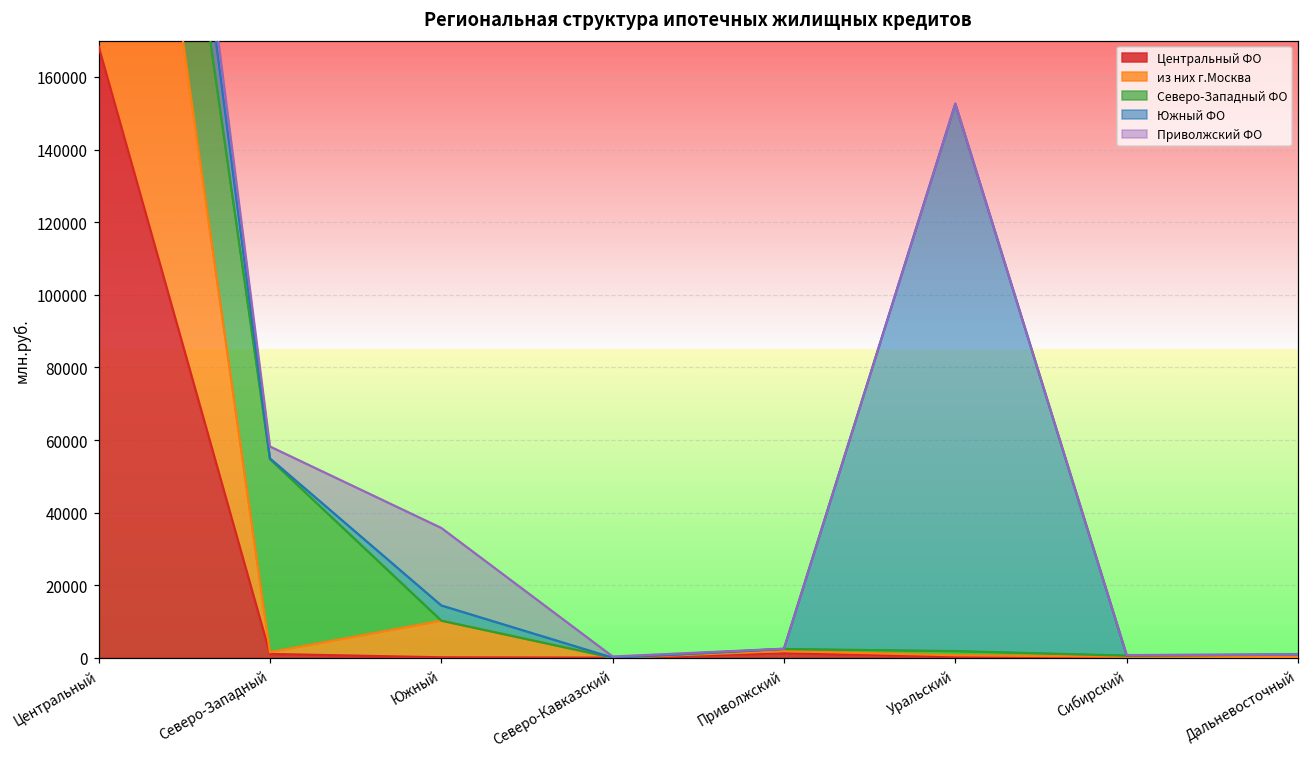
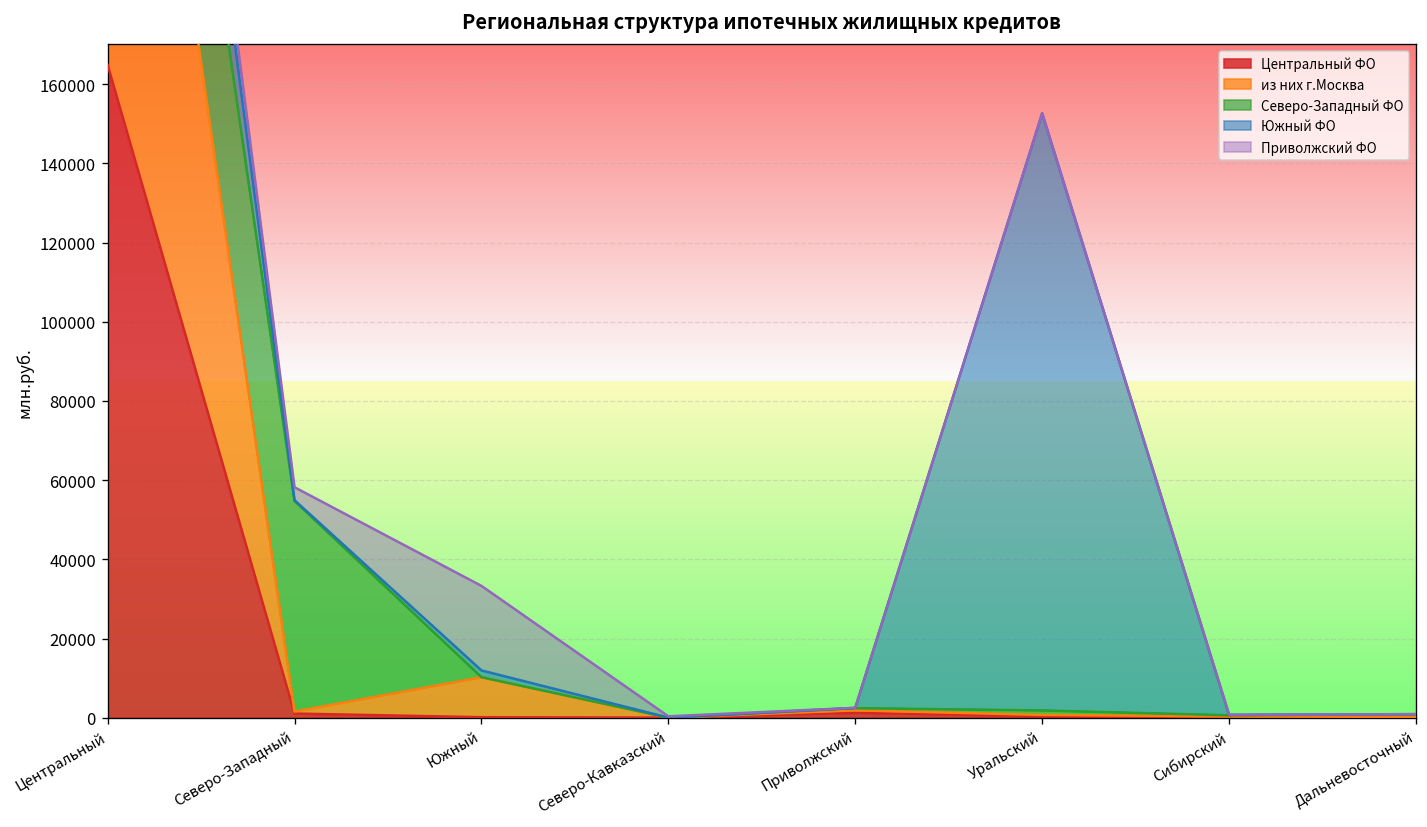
  {
    "Центральный ФО": {
-     "Центральный": 168000,
+     "Центральный": 165000,
      "Южный": 0
    },
    "Северо-Западный ФО": {
      "Уральский": 1000
    },
    "Южный ФО": {
-     "Южный": 4000
+     "Южный": 2000
    },
    "Приволжский ФО": {
      "Северо-Западный": 3000,
      "Южный": 21000
    }
  }
